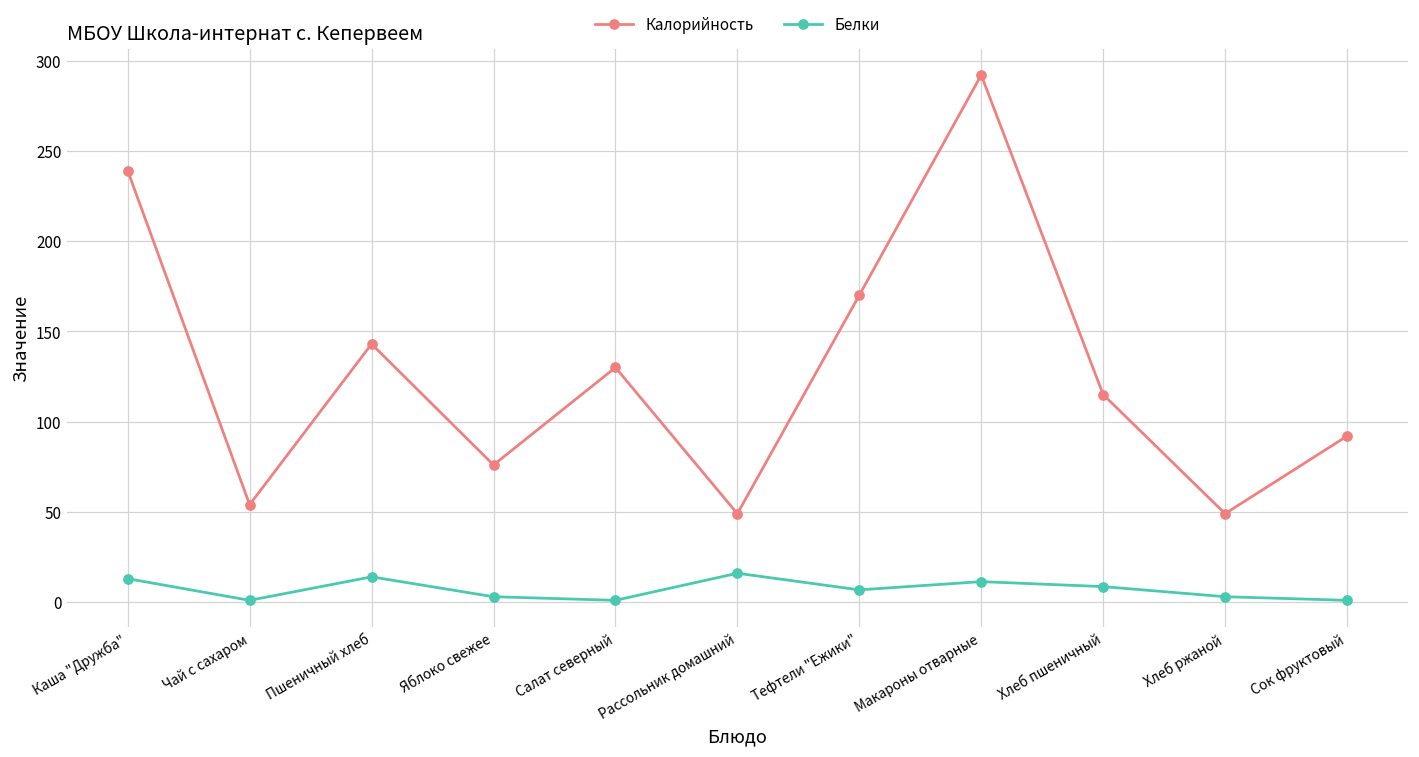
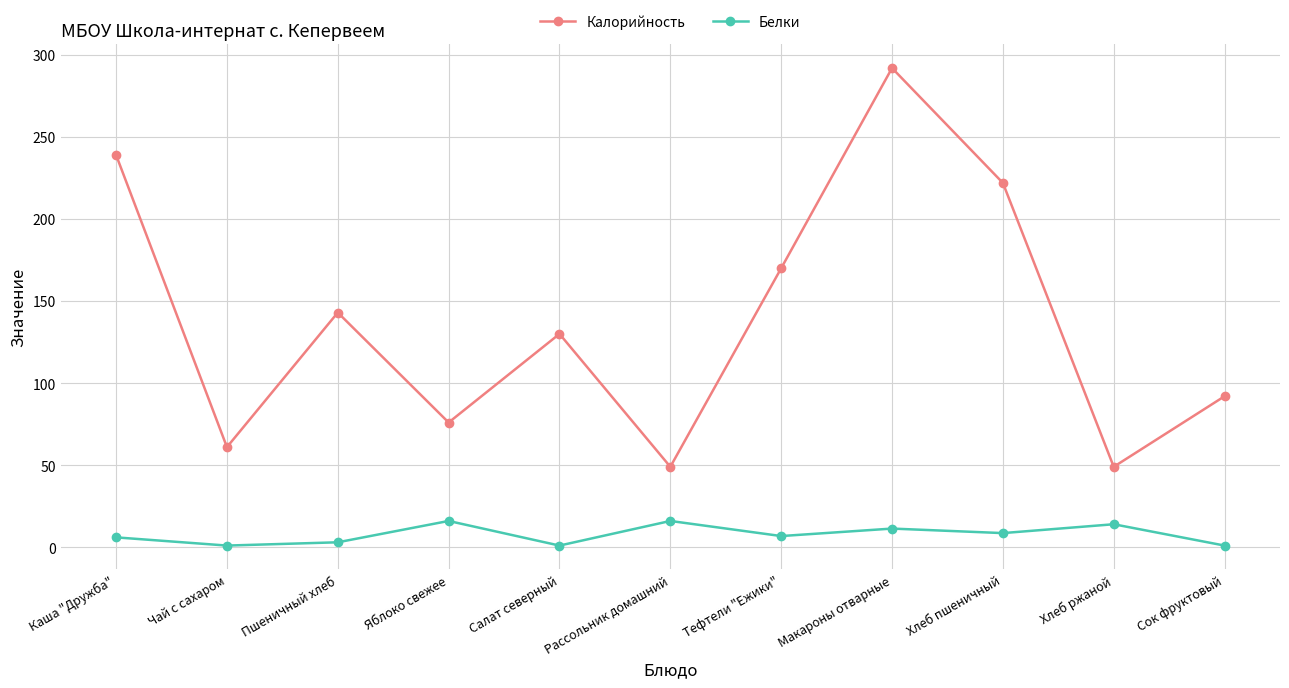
  {
    "Калорийность": {
      "Каша \"Дружба\"": 239,
-     "Чай с сахаром": 54,
+     "Чай с сахаром": 61,
      "Пшеничный хлеб": 143,
      "Яблоко свежее": 76,
      "Салат северный": 130,
      "Рассольник домашний": 49,
      "Тефтели \"Ежики\"": 170,
      "Макароны отварные": 292,
-     "Хлеб пшеничный": 115,
+     "Хлеб пшеничный": 222,
      "Хлеб ржаной": 49,
      "Сок фруктовый": 92
    },
    "Белки": {
-     "Каша \"Дружба\"": 13,
+     "Каша \"Дружба\"": 6,
      "Чай с сахаром": 1,
-     "Пшеничный хлеб": 14,
-     "Яблоко свежее": 3,
+     "Пшеничный хлеб": 3,
+     "Яблоко свежее": 16,
      "Салат северный": 1,
      "Рассольник домашний": 16,
      "Тефтели \"Ежики\"": 7,
      "Макароны отварные": 11,
      "Хлеб пшеничный": 9,
-     "Хлеб ржаной": 3,
+     "Хлеб ржаной": 14,
      "Сок фруктовый": 1
    }
  }
